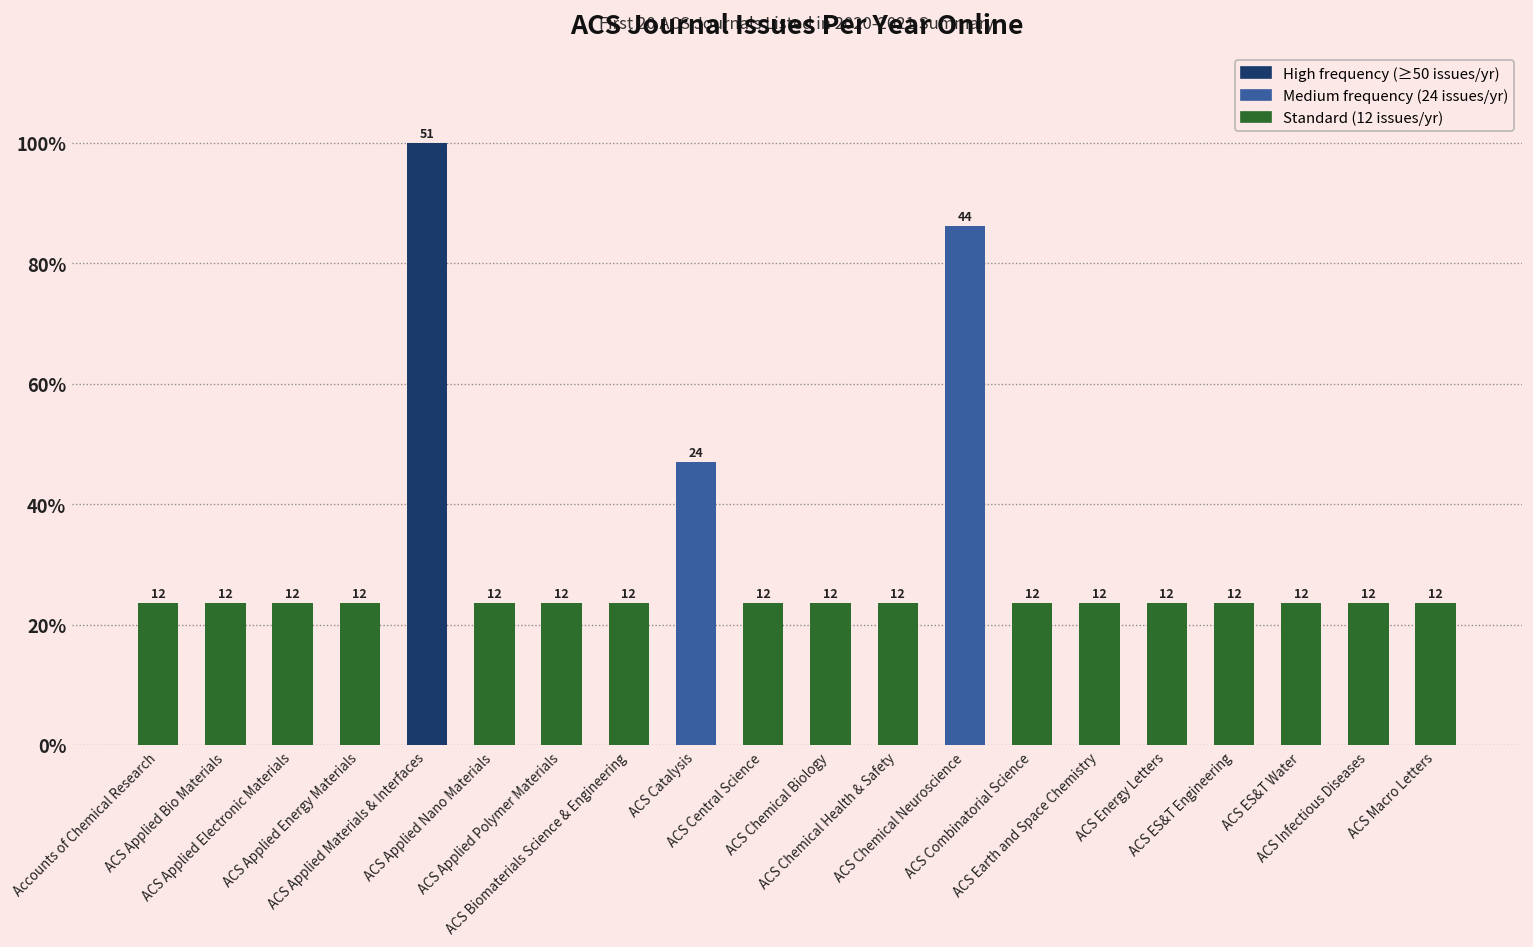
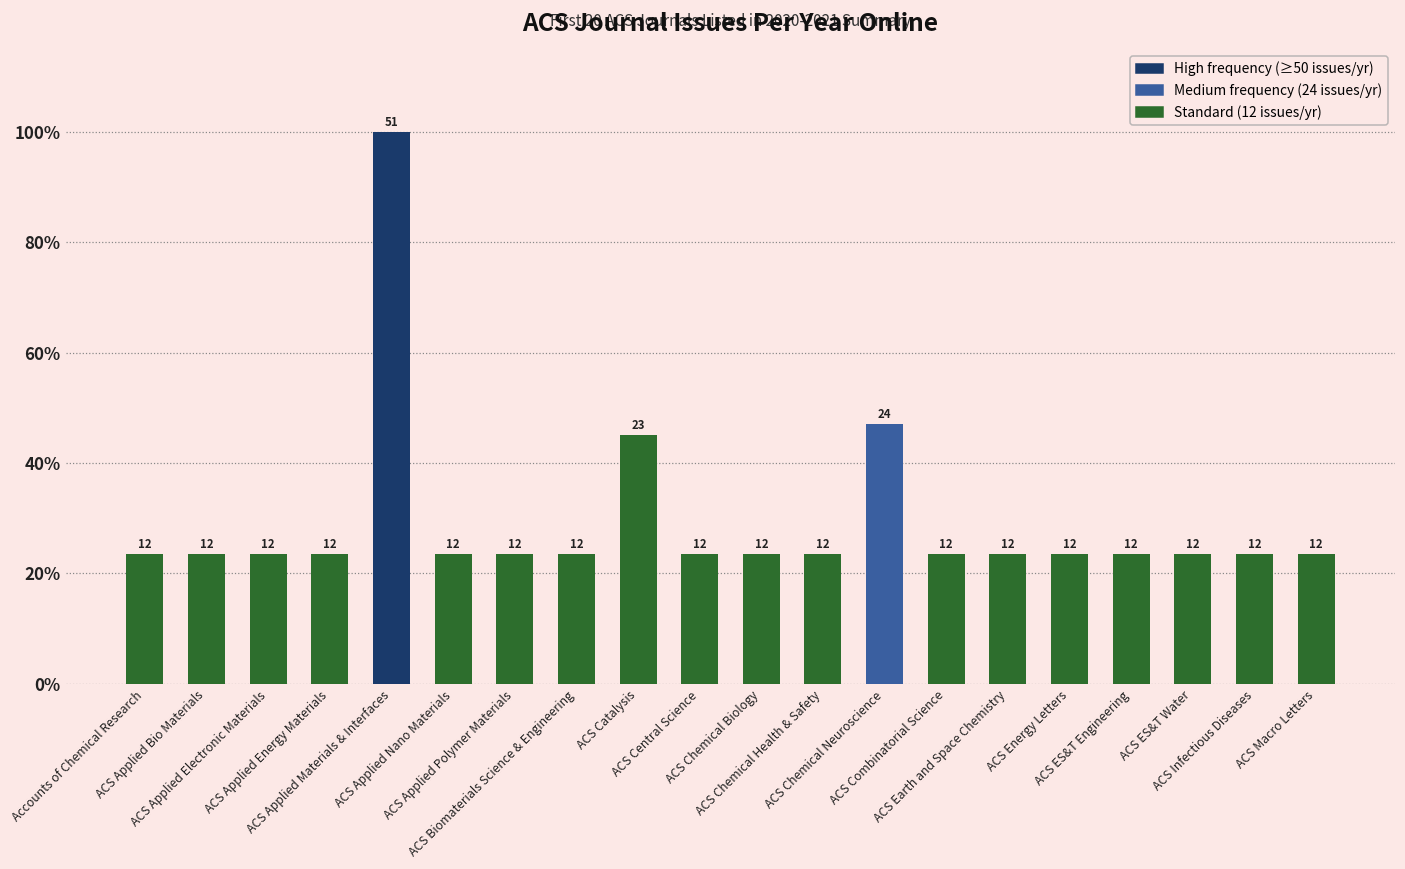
  {
-   "ACS Catalysis": 24,
-   "ACS Chemical Neuroscience": 44
+   "ACS Catalysis": 23,
+   "ACS Chemical Neuroscience": 24
  }
